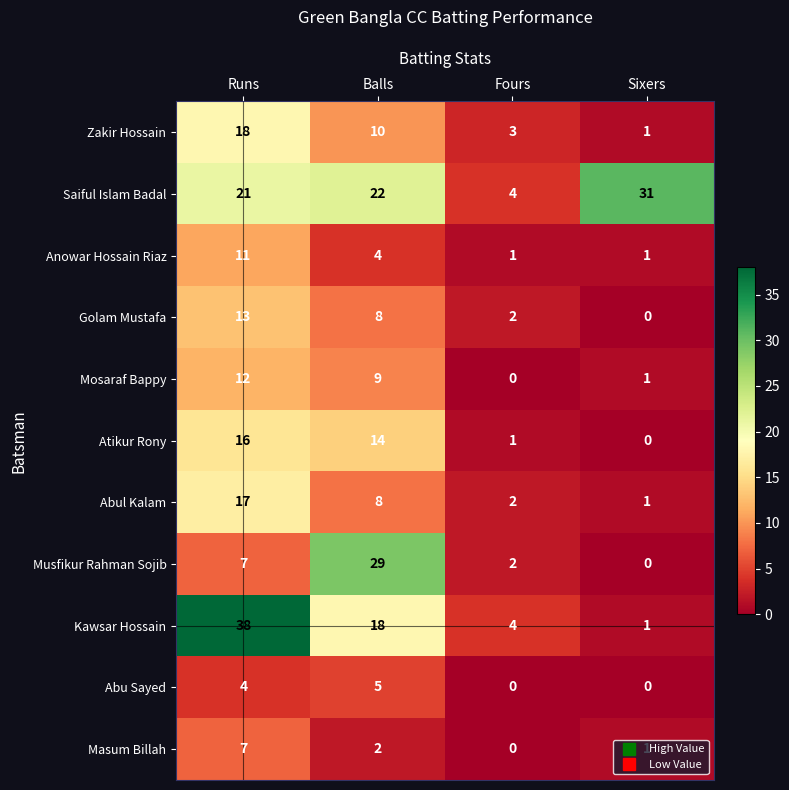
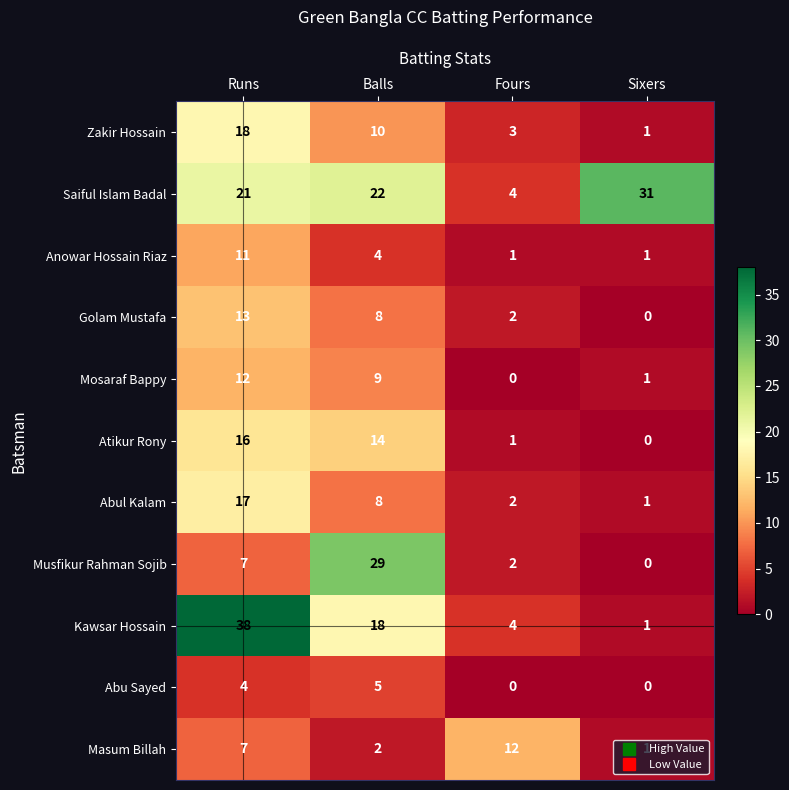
  {
    "Zakir Hossain": {
      "Runs": 18,
      "Balls": 10,
      "Fours": 3,
      "Sixers": 1
    },
    "Saiful Islam Badal": {
      "Runs": 21,
      "Balls": 22,
      "Fours": 4,
      "Sixers": 31
    },
    "Anowar Hossain Riaz": {
      "Runs": 11,
      "Balls": 4,
      "Fours": 1,
      "Sixers": 1
    },
    "Golam Mustafa": {
      "Runs": 13,
      "Balls": 8,
      "Fours": 2,
      "Sixers": 0
    },
    "Mosaraf Bappy": {
      "Runs": 12,
      "Balls": 9,
      "Fours": 0,
      "Sixers": 1
    },
    "Atikur Rony": {
      "Runs": 16,
      "Balls": 14,
      "Fours": 1,
      "Sixers": 0
    },
    "Abul Kalam": {
      "Runs": 17,
      "Balls": 8,
      "Fours": 2,
      "Sixers": 1
    },
    "Musfikur Rahman Sojib": {
      "Runs": 7,
      "Balls": 29,
      "Fours": 2,
      "Sixers": 0
    },
    "Kawsar Hossain": {
      "Runs": 38,
      "Balls": 18,
      "Fours": 4,
      "Sixers": 1
    },
    "Abu Sayed": {
      "Runs": 4,
      "Balls": 5,
      "Fours": 0,
      "Sixers": 0
    },
    "Masum Billah": {
      "Runs": 7,
      "Balls": 2,
-     "Fours": 0
+     "Fours": 12
    }
  }
